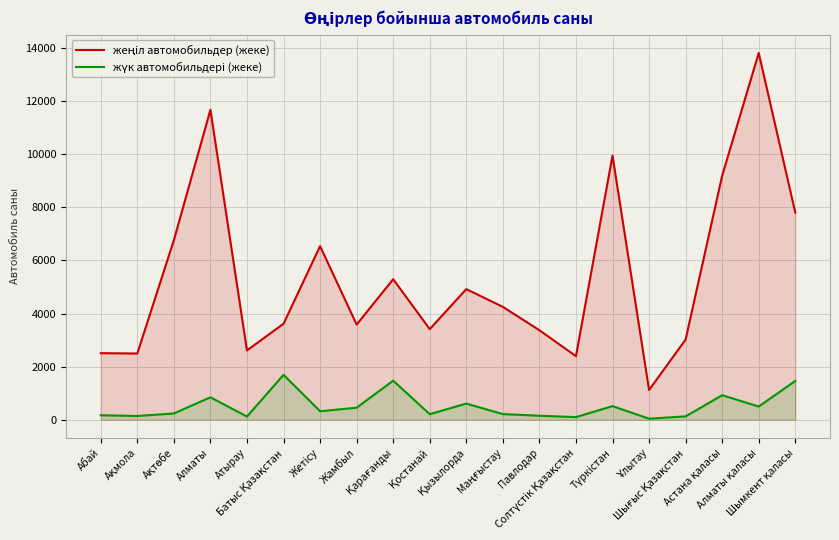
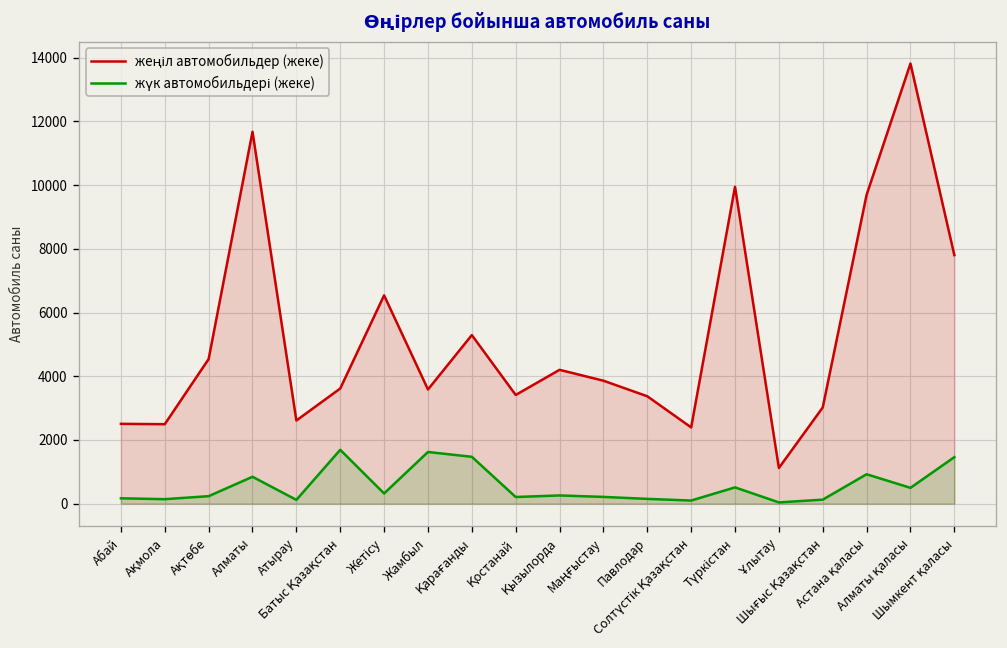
  {
    "жеңіл автомобильдер (жеке)": {
      "Абай": 2500,
      "Ақмола": 2500,
-     "Ақтөбе": 6800,
+     "Ақтөбе": 4500,
      "Алматы": 11700,
      "Атырау": 2600,
      "Батыс Қазақстан": 3600,
      "Жетісу": 6500,
      "Жамбыл": 3600,
      "Қарағанды": 5300,
      "Қостанай": 3400,
-     "Қызылорда": 4900,
-     "Маңғыстау": 4300,
+     "Қызылорда": 4200,
+     "Маңғыстау": 3900,
      "Павлодар": 3400,
      "Солтүстік Қазақстан": 2400,
      "Түркістан": 9900,
      "Ұлытау": 1100,
      "Шығыс Қазақстан": 3000,
-     "Астана қаласы": 9200,
+     "Астана қаласы": 9700,
      "Алматы қаласы": 13800,
      "Шымкент қаласы": 7800
    },
    "жүк автомобильдері (жеке)": {
      "Абай": 200,
      "Ақмола": 100,
      "Ақтөбе": 200,
      "Алматы": 800,
      "Атырау": 100,
      "Батыс Қазақстан": 1700,
      "Жетісу": 300,
-     "Жамбыл": 500,
+     "Жамбыл": 1600,
      "Қарағанды": 1500,
      "Қостанай": 200,
-     "Қызылорда": 600,
+     "Қызылорда": 300,
      "Маңғыстау": 200,
      "Павлодар": 200,
      "Солтүстік Қазақстан": 100,
      "Түркістан": 500,
      "Ұлытау": 0,
      "Шығыс Қазақстан": 100,
      "Астана қаласы": 900,
      "Алматы қаласы": 500,
      "Шымкент қаласы": 1500
    }
  }
